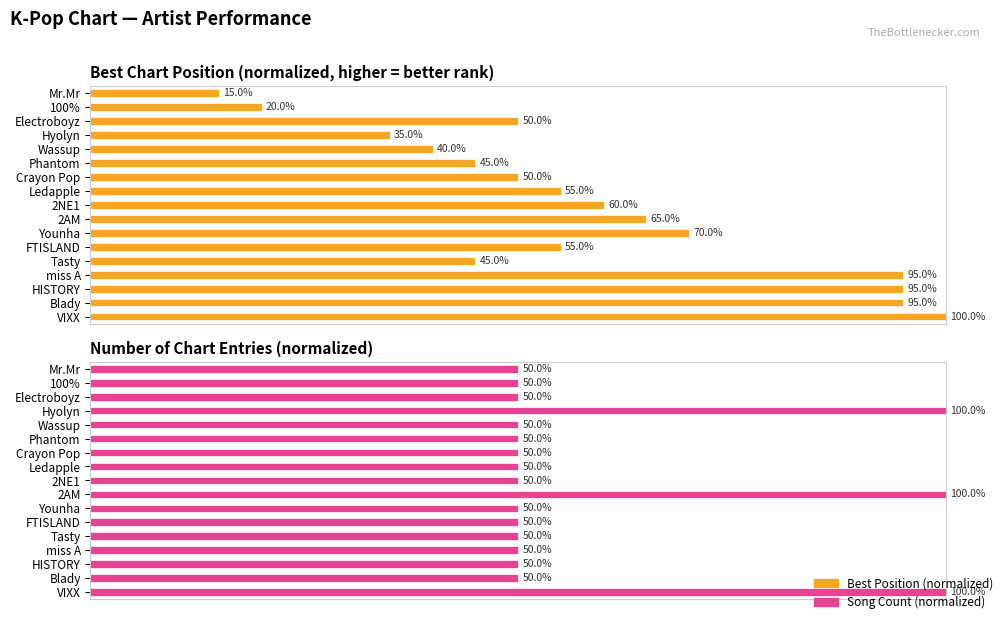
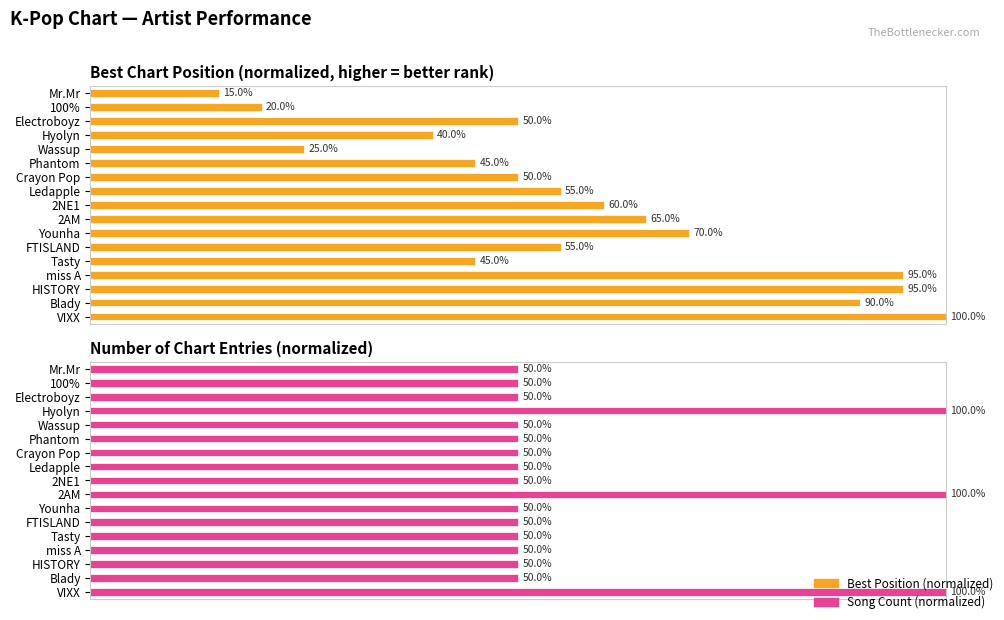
  {
    "Best Chart Position (normalized, higher = better rank)": {
      "Mr.Mr": "15.0%",
      "100%": "20.0%",
      "Electroboyz": "50.0%",
-     "Hyolyn": "35.0%",
-     "Wassup": "40.0%",
+     "Hyolyn": "40.0%",
+     "Wassup": "25.0%",
      "Phantom": "45.0%",
      "Crayon Pop": "50.0%",
      "Ledapple": "55.0%",
      "2NE1": "60.0%",
      "2AM": "65.0%",
      "Younha": "70.0%",
      "FTISLAND": "55.0%",
      "Tasty": "45.0%",
      "miss A": "95.0%",
      "HISTORY": "95.0%",
-     "Blady": "95.0%",
+     "Blady": "90.0%",
      "VIXX": "100.0%"
    },
    "Number of Chart Entries (normalized)": {
      "Mr.Mr": "50.0%",
      "100%": "50.0%",
      "Electroboyz": "50.0%",
      "Hyolyn": "100.0%",
      "Wassup": "50.0%",
      "Phantom": "50.0%",
      "Crayon Pop": "50.0%",
      "Ledapple": "50.0%",
      "2NE1": "50.0%",
      "2AM": "100.0%",
      "Younha": "50.0%",
      "FTISLAND": "50.0%",
      "Tasty": "50.0%",
      "miss A": "50.0%",
      "HISTORY": "50.0%",
      "Blady": "50.0%",
      "VIXX": "100.0%"
    }
  }
